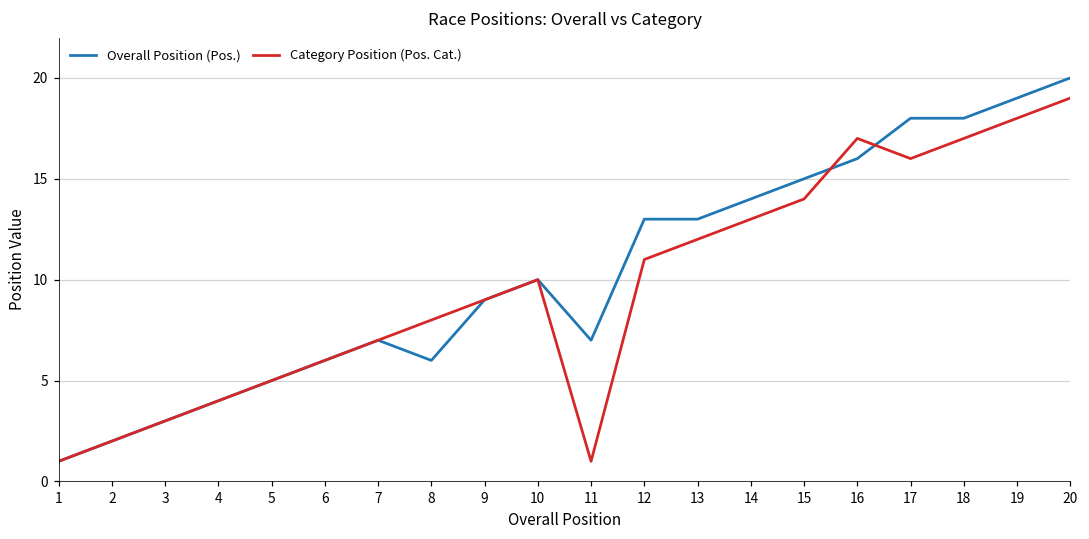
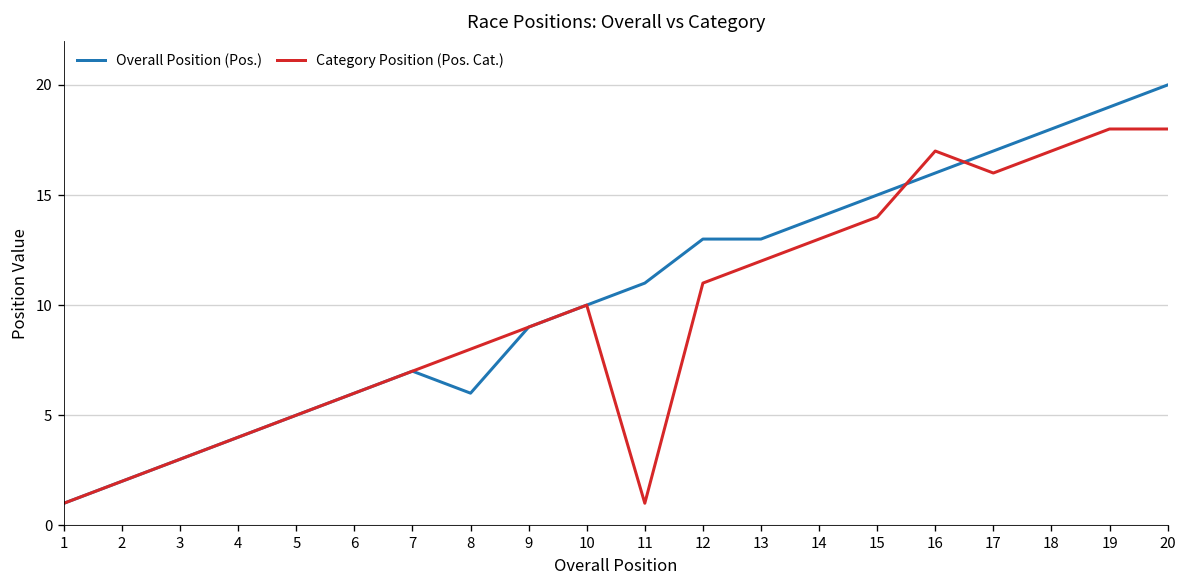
  {
    "Overall Position (Pos.)": {
      "8": 6,
-     "11": 7,
+     "11": 11,
      "12": 13,
      "13": 13,
      "14": 14,
      "15": 15,
      "16": 16,
-     "17": 18,
+     "17": 17,
      "18": 18,
      "19": 19,
      "20": 20
    },
    "Category Position (Pos. Cat.)": {
      "8": 8,
      "11": 1,
      "12": 11,
      "13": 12,
      "14": 13,
      "15": 14,
      "16": 17,
      "17": 16,
      "18": 17,
      "19": 18,
-     "20": 19
+     "20": 18
    }
  }
